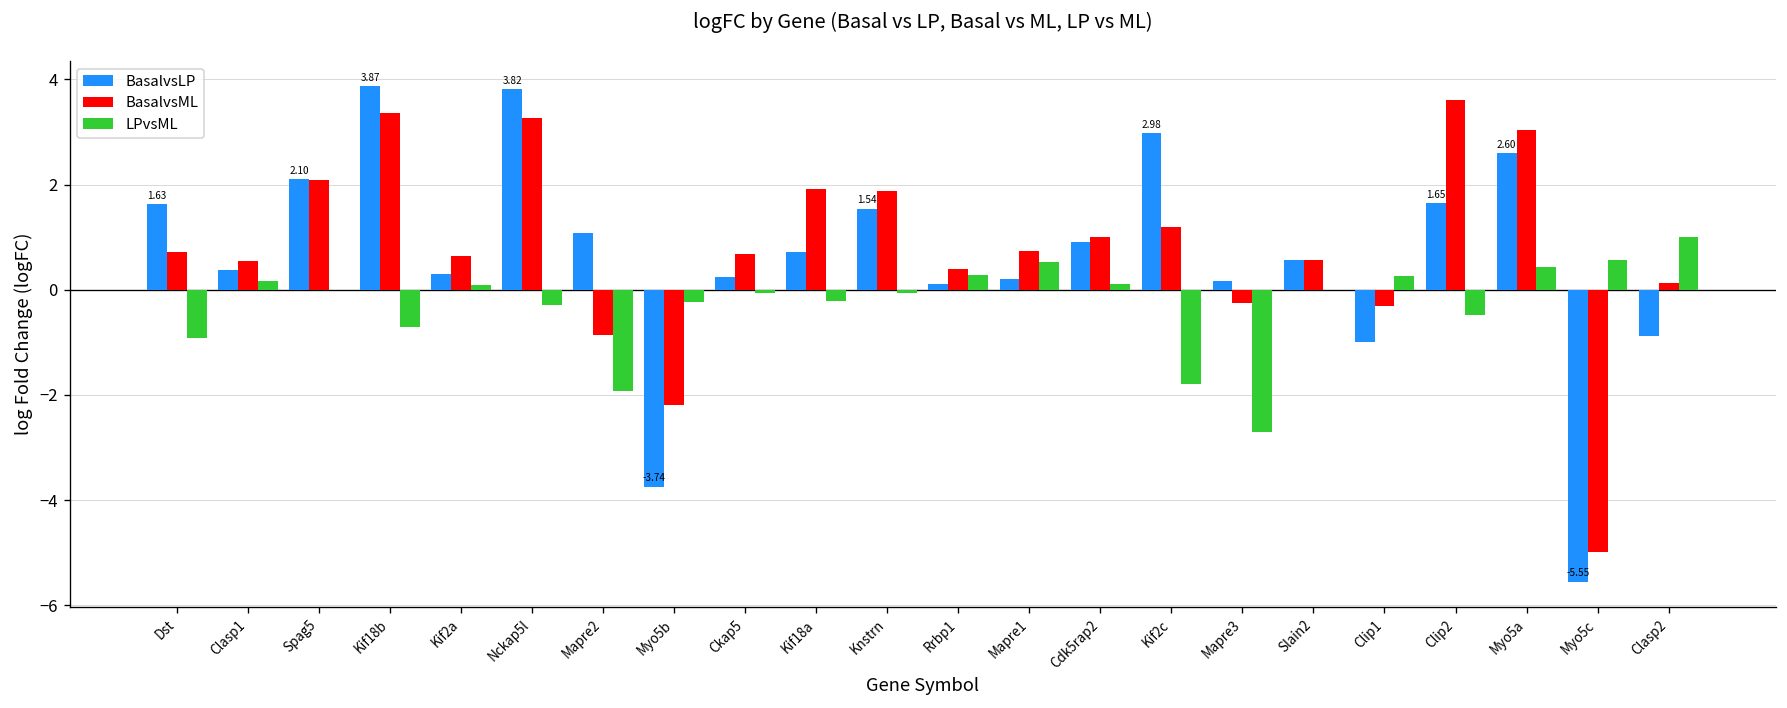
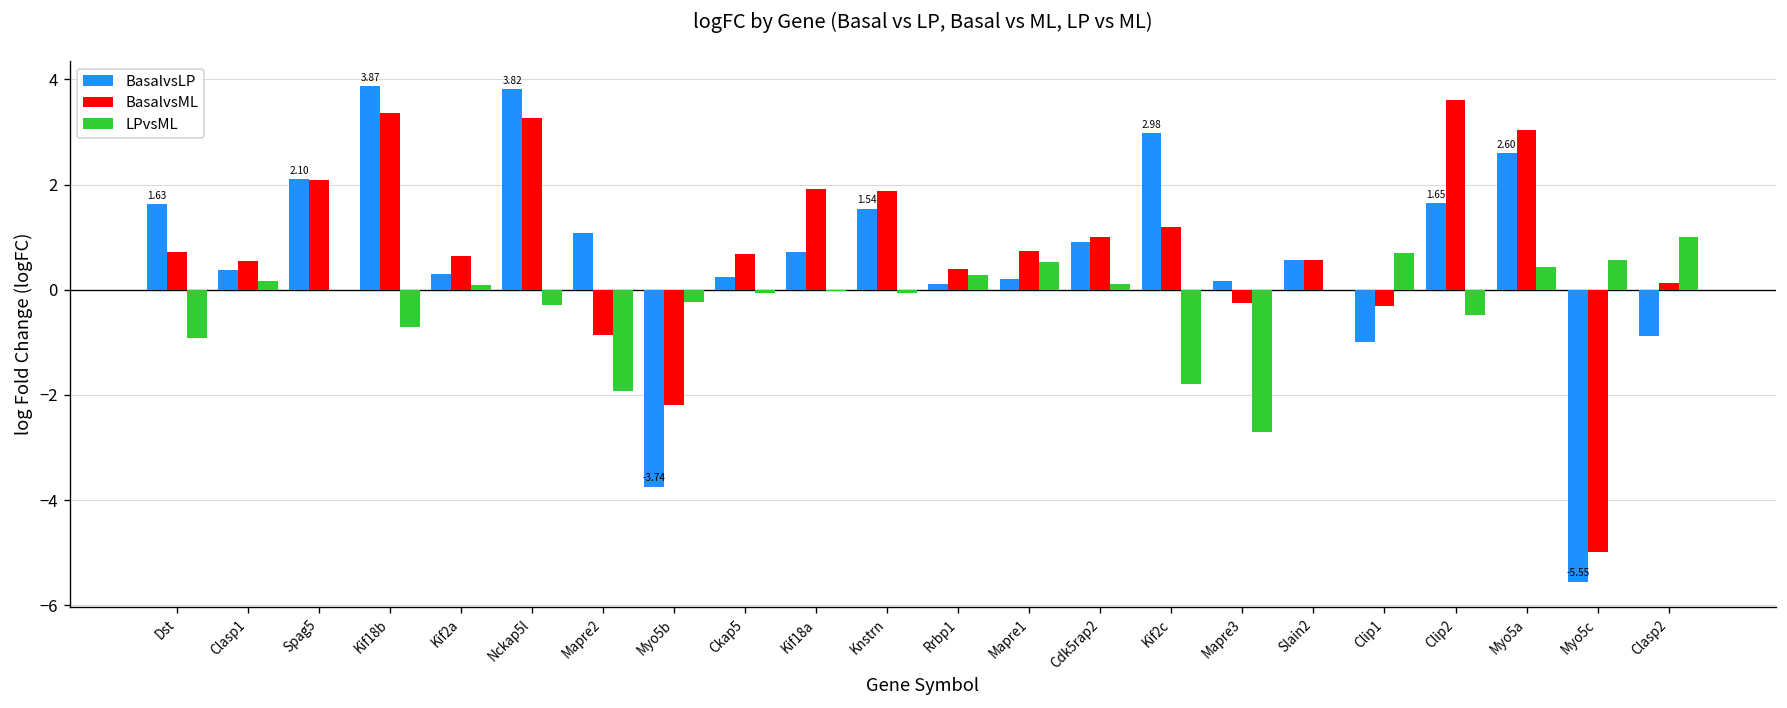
  {
    "BasalvsLP": {
      "Dst": 1.63,
      "Spag5": 2.10,
      "Kif18b": 3.87,
      "Nckap5l": 3.82,
      "Myo5b": -3.74,
      "Knstrn": 1.54,
      "Kif2c": 2.98,
      "Clip2": 1.65,
      "Myo5a": 2.60,
      "Myo5c": -5.55
    },
    "BasalvsML": {
      "Dst": 0.7,
      "Clasp1": 0.5,
      "Spag5": 2.1,
      "Kif18b": 3.4,
      "Kif2a": 0.6,
      "Nckap5l": 3.3,
      "Mapre2": -0.9,
      "Myo5b": -2.2,
      "Ckap5": 0.7,
      "Kif18a": 1.9,
      "Knstrn": 1.9,
      "Rrbp1": 0.4,
      "Mapre1": 0.7,
      "Cdk5rap2": 1.0,
      "Kif2c": 1.2,
      "Mapre3": -0.2,
      "Slain2": 0.6,
      "Clip1": -0.3,
      "Clip2": 3.6,
      "Myo5a": 3.0,
      "Myo5c": -5.0,
      "Clasp2": 0.1
    },
    "LPvsML": {
      "Dst": -0.9,
      "Clasp1": 0.2,
      "Kif18b": -0.7,
      "Kif2a": 0.1,
      "Nckap5l": -0.3,
      "Mapre2": -1.9,
      "Myo5b": -0.2,
      "Ckap5": -0.1,
-     "Kif18a": -0.2,
+     "Kif18a": 0.0,
      "Knstrn": -0.1,
      "Rrbp1": 0.3,
      "Mapre1": 0.5,
      "Cdk5rap2": 0.1,
      "Kif2c": -1.8,
      "Mapre3": -2.7,
-     "Clip1": 0.3,
+     "Clip1": 0.7,
      "Clip2": -0.5,
      "Myo5a": 0.4,
      "Myo5c": 0.6,
      "Clasp2": 1.0
    }
  }
